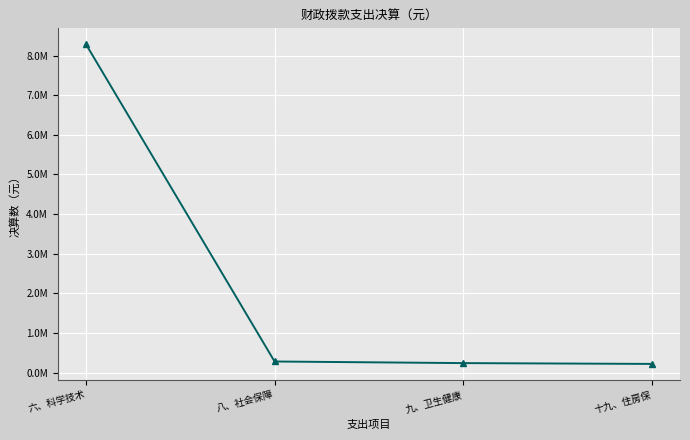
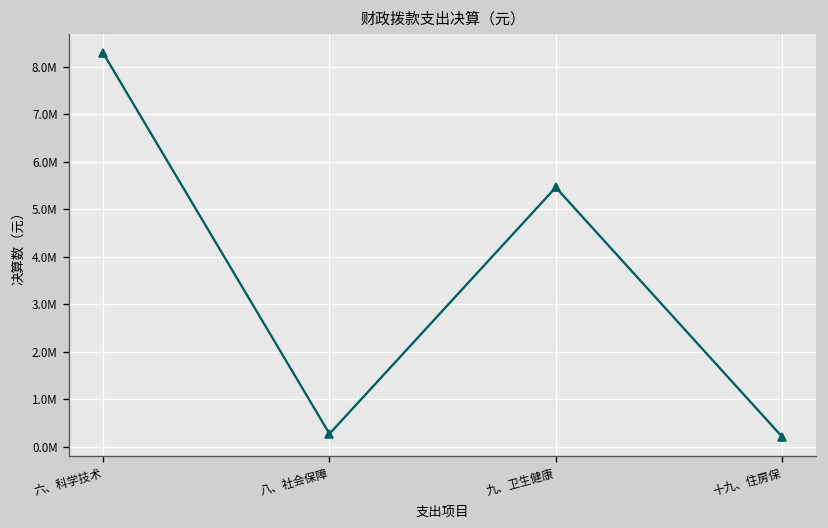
  {
    "六、科学技术": 8300000,
    "八、社会保障": 300000,
-   "九、卫生健康": 200000,
+   "九、卫生健康": 5500000,
    "十九、住房保": 200000
  }
